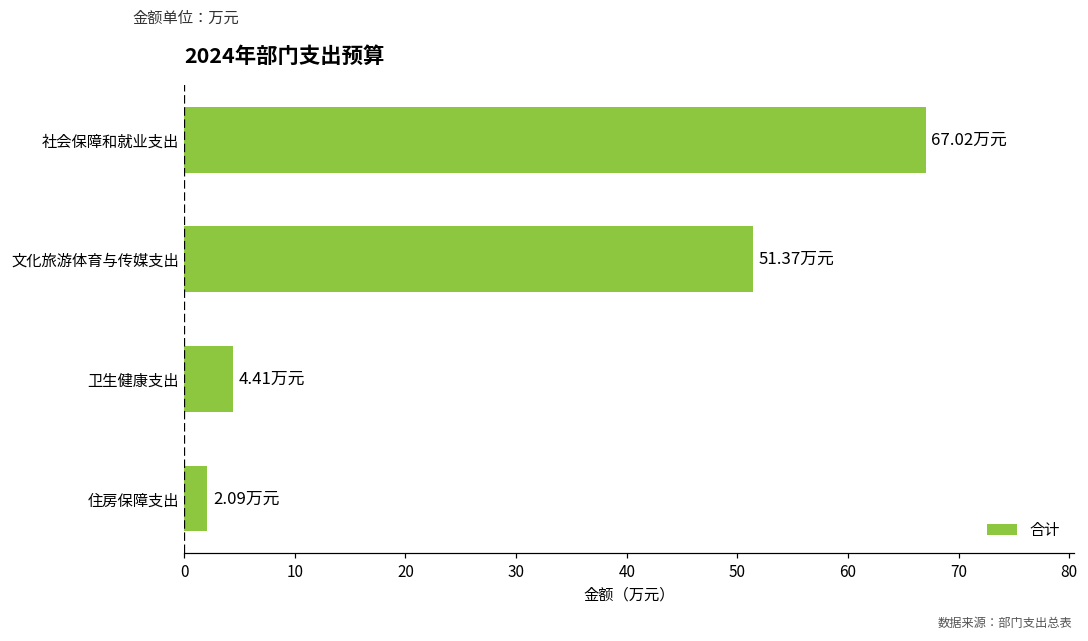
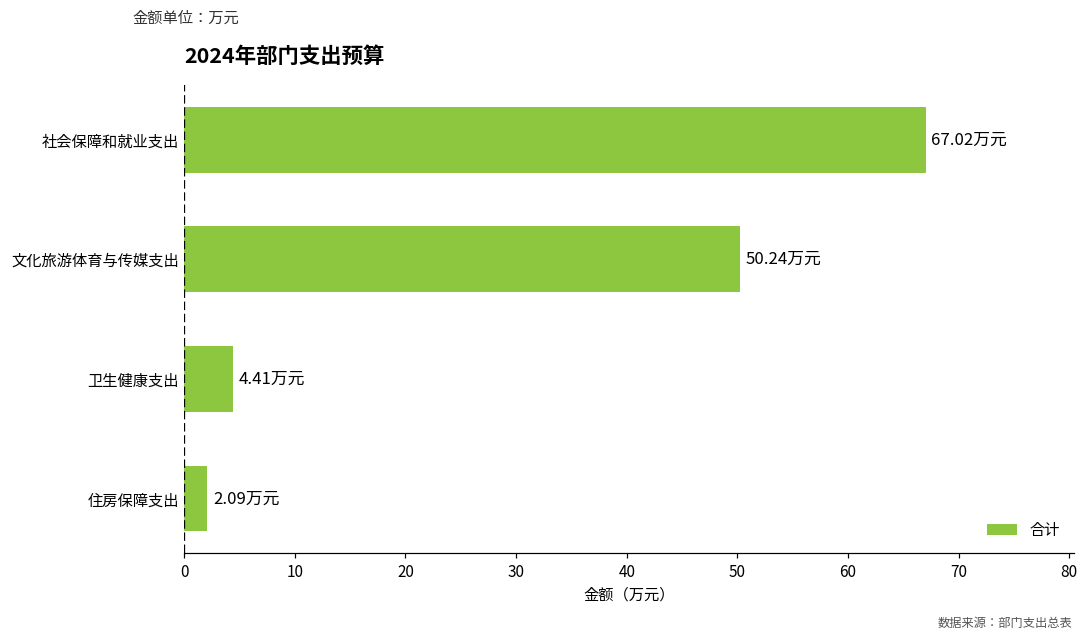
  {
    "社会保障和就业支出": 67.02,
-   "文化旅游体育与传媒支出": 51.37,
+   "文化旅游体育与传媒支出": 50.24,
    "卫生健康支出": 4.41,
    "住房保障支出": 2.09
  }
